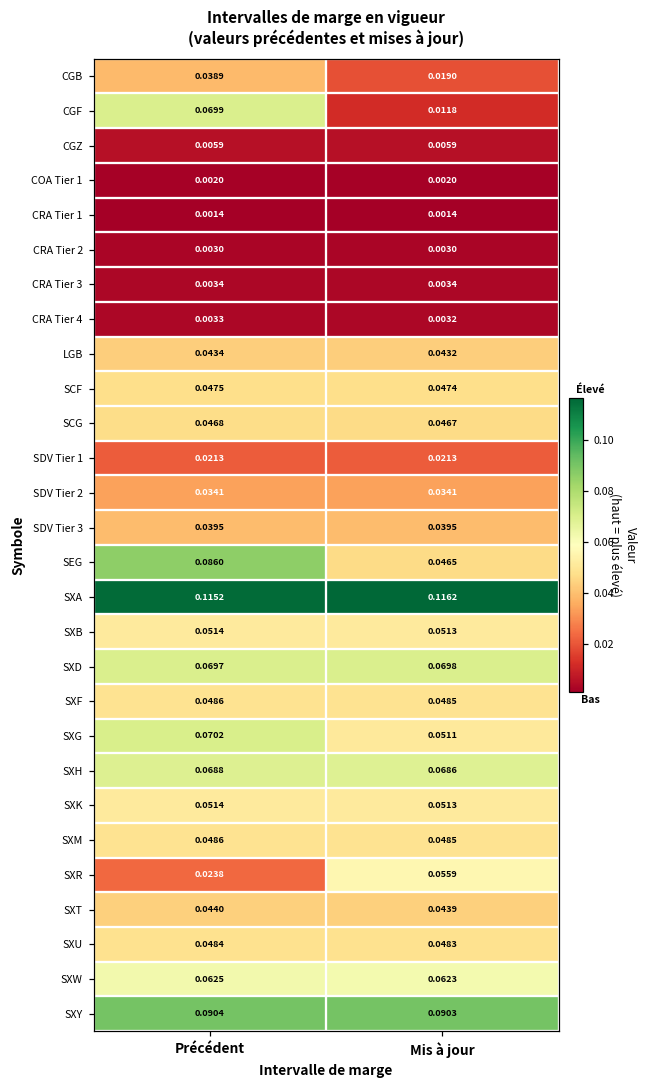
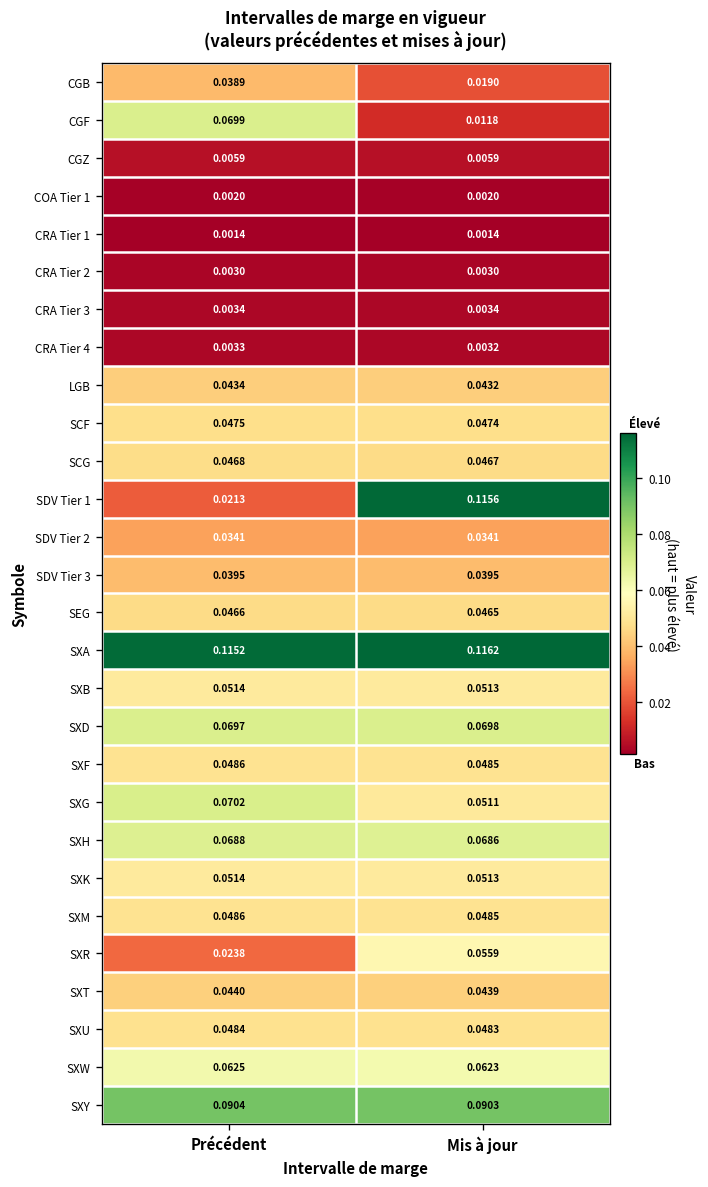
  {
    "CGB": {
      "Précédent": 0.0389,
      "Mis à jour": 0.0190
    },
    "CGF": {
      "Précédent": 0.0699,
      "Mis à jour": 0.0118
    },
    "CGZ": {
      "Précédent": 0.0059,
      "Mis à jour": 0.0059
    },
    "COA Tier 1": {
      "Précédent": 0.0020,
      "Mis à jour": 0.0020
    },
    "CRA Tier 1": {
      "Précédent": 0.0014,
      "Mis à jour": 0.0014
    },
    "CRA Tier 2": {
      "Précédent": 0.0030,
      "Mis à jour": 0.0030
    },
    "CRA Tier 3": {
      "Précédent": 0.0034,
      "Mis à jour": 0.0034
    },
    "CRA Tier 4": {
      "Précédent": 0.0033,
      "Mis à jour": 0.0032
    },
    "LGB": {
      "Précédent": 0.0434,
      "Mis à jour": 0.0432
    },
    "SCF": {
      "Précédent": 0.0475,
      "Mis à jour": 0.0474
    },
    "SCG": {
      "Précédent": 0.0468,
      "Mis à jour": 0.0467
    },
    "SDV Tier 1": {
      "Précédent": 0.0213,
-     "Mis à jour": 0.0213
+     "Mis à jour": 0.1156
    },
    "SDV Tier 2": {
      "Précédent": 0.0341,
      "Mis à jour": 0.0341
    },
    "SDV Tier 3": {
      "Précédent": 0.0395,
      "Mis à jour": 0.0395
    },
    "SEG": {
-     "Précédent": 0.0860,
+     "Précédent": 0.0466,
      "Mis à jour": 0.0465
    },
    "SXA": {
      "Précédent": 0.1152,
      "Mis à jour": 0.1162
    },
    "SXB": {
      "Précédent": 0.0514,
      "Mis à jour": 0.0513
    },
    "SXD": {
      "Précédent": 0.0697,
      "Mis à jour": 0.0698
    },
    "SXF": {
      "Précédent": 0.0486,
      "Mis à jour": 0.0485
    },
    "SXG": {
      "Précédent": 0.0702,
      "Mis à jour": 0.0511
    },
    "SXH": {
      "Précédent": 0.0688,
      "Mis à jour": 0.0686
    },
    "SXK": {
      "Précédent": 0.0514,
      "Mis à jour": 0.0513
    },
    "SXM": {
      "Précédent": 0.0486,
      "Mis à jour": 0.0485
    },
    "SXR": {
      "Précédent": 0.0238,
      "Mis à jour": 0.0559
    },
    "SXT": {
      "Précédent": 0.0440,
      "Mis à jour": 0.0439
    },
    "SXU": {
      "Précédent": 0.0484,
      "Mis à jour": 0.0483
    },
    "SXW": {
      "Précédent": 0.0625,
      "Mis à jour": 0.0623
    },
    "SXY": {
      "Précédent": 0.0904,
      "Mis à jour": 0.0903
    }
  }
